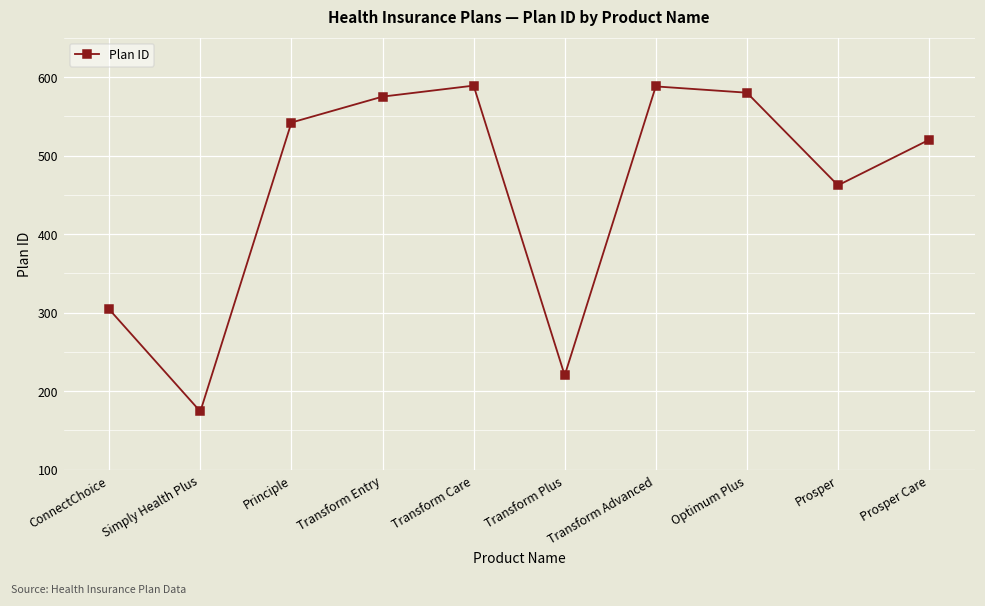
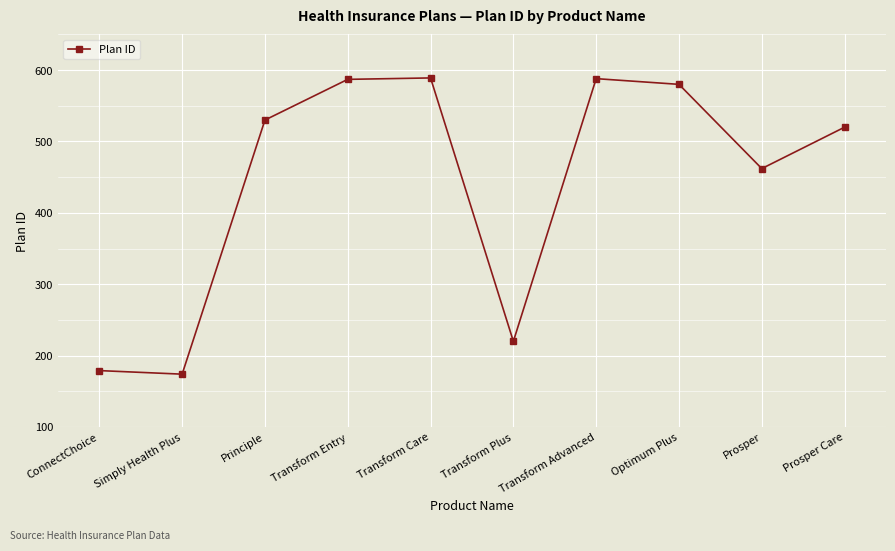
  {
-   "ConnectChoice": 300,
+   "ConnectChoice": 180,
    "Simply Health Plus": 170,
-   "Principle": 540,
-   "Transform Entry": 580,
+   "Principle": 530,
+   "Transform Entry": 590,
    "Transform Care": 590,
    "Transform Plus": 220,
    "Transform Advanced": 590,
    "Optimum Plus": 580,
    "Prosper": 460,
    "Prosper Care": 520
  }
